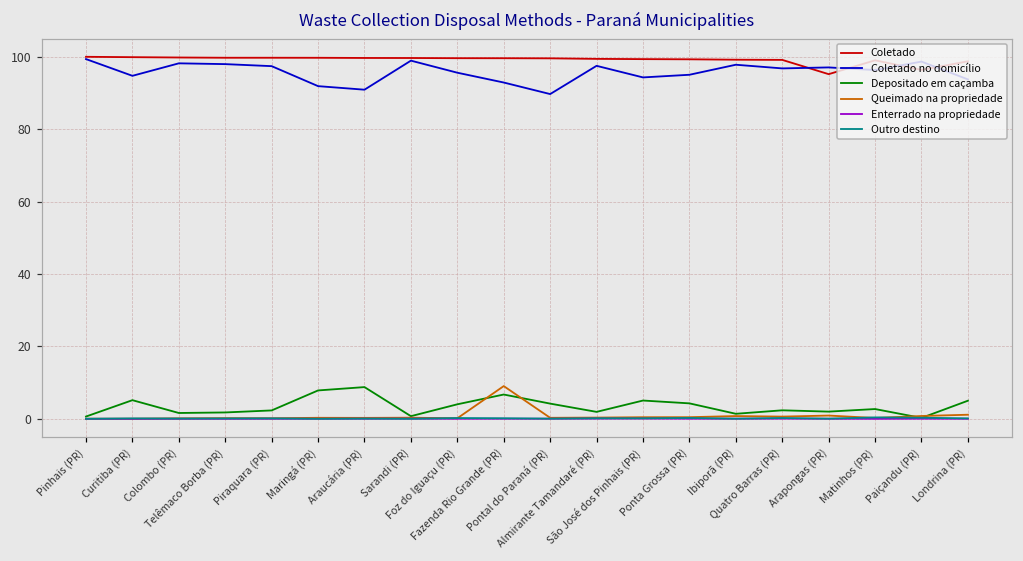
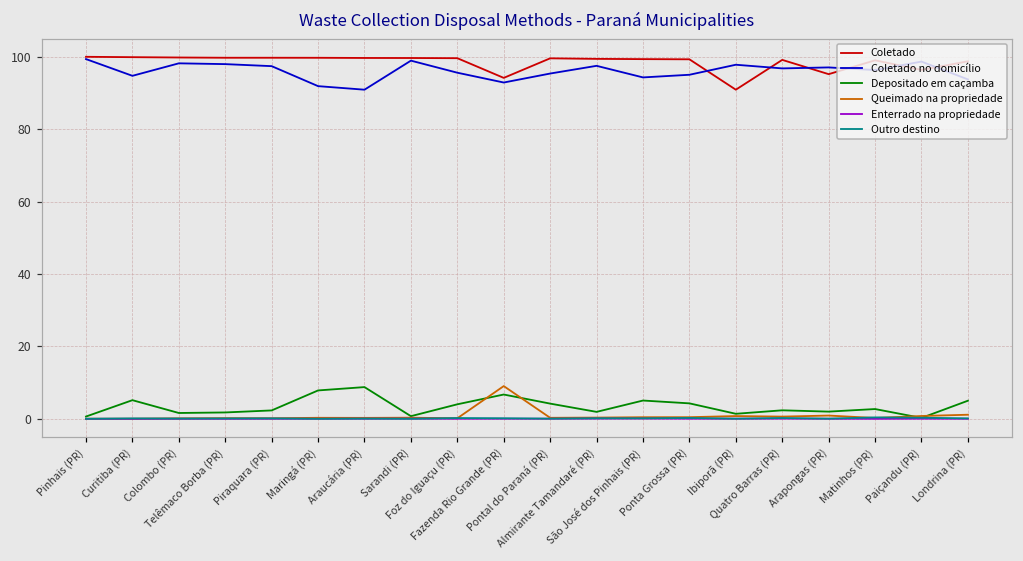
  {
    "Coletado": {
      "Curitiba (PR)": 100,
      "Colombo (PR)": 100,
      "Telêmaco Borba (PR)": 100,
      "Piraquara (PR)": 100,
      "Maringá (PR)": 100,
      "Araucária (PR)": 100,
      "Foz do Iguaçu (PR)": 100,
-     "Fazenda Rio Grande (PR)": 100,
+     "Fazenda Rio Grande (PR)": 94,
      "Pontal do Paraná (PR)": 100,
      "Almirante Tamandaré (PR)": 99,
      "São José dos Pinhais (PR)": 99,
      "Ponta Grossa (PR)": 99,
-     "Ibiporã (PR)": 99,
+     "Ibiporã (PR)": 91,
      "Quatro Barras (PR)": 99,
      "Arapongas (PR)": 95
    },
    "Coletado no domicílio": {
      "Curitiba (PR)": 95,
      "Colombo (PR)": 98,
      "Telêmaco Borba (PR)": 98,
      "Piraquara (PR)": 97,
      "Maringá (PR)": 92,
      "Araucária (PR)": 91,
      "Foz do Iguaçu (PR)": 96,
      "Fazenda Rio Grande (PR)": 93,
-     "Pontal do Paraná (PR)": 90,
+     "Pontal do Paraná (PR)": 95,
      "Almirante Tamandaré (PR)": 97,
      "São José dos Pinhais (PR)": 94,
      "Ponta Grossa (PR)": 95,
      "Ibiporã (PR)": 98,
      "Quatro Barras (PR)": 97,
      "Arapongas (PR)": 97
    },
    "Depositado em caçamba": {
      "Curitiba (PR)": 5,
      "Colombo (PR)": 2,
      "Telêmaco Borba (PR)": 2,
      "Piraquara (PR)": 2,
      "Maringá (PR)": 8,
      "Araucária (PR)": 9,
      "Foz do Iguaçu (PR)": 4,
      "Fazenda Rio Grande (PR)": 7,
      "Pontal do Paraná (PR)": 4,
      "Almirante Tamandaré (PR)": 2,
      "São José dos Pinhais (PR)": 5,
      "Ponta Grossa (PR)": 4,
      "Quatro Barras (PR)": 2,
      "Arapongas (PR)": 2,
      "Matinhos (PR)": 3,
      "Londrina (PR)": 5
    },
    "Queimado na propriedade": {
      "Fazenda Rio Grande (PR)": 9,
      "Arapongas (PR)": 1,
      "Londrina (PR)": 1
    }
  }
